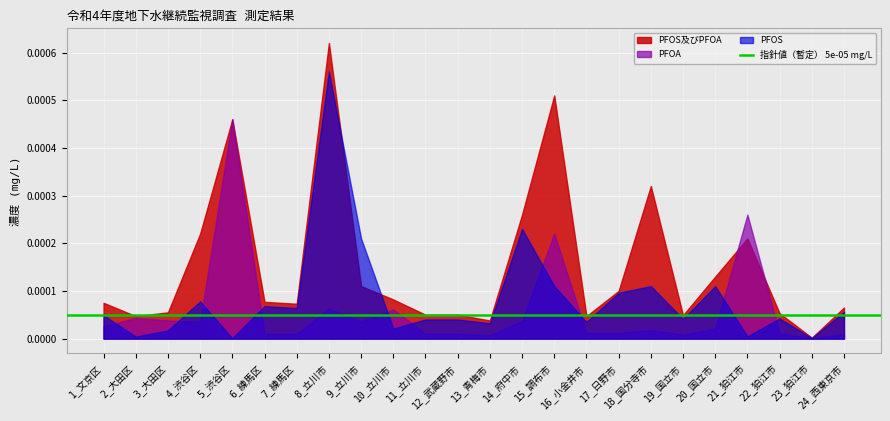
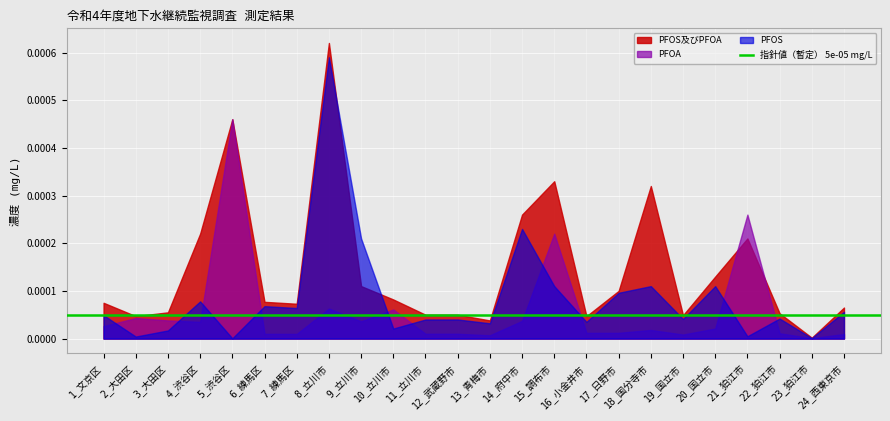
  {
    "PFOS及びPFOA": {
      "1_文京区": 0.00008,
      "3_大田区": 0.00006,
      "4_渋谷区": 0.00022,
      "6_練馬区": 0.00008,
      "7_練馬区": 0.00007,
      "8_立川市": 0.00062,
      "9_立川市": 0.00011,
      "10_立川市": 0.00008,
      "11_立川市": 0.00005,
      "12_武蔵野市": 0.00005,
      "13_青梅市": 0.00004,
      "14_府中市": 0.00026,
-     "15_調布市": 0.00051,
+     "15_調布市": 0.00033,
      "16_小金井市": 0.00005,
      "18_国分寺市": 0.00032,
      "19_国立市": 0.00005,
      "20_国立市": 0.00013,
      "21_狛江市": 0.00021,
      "22_狛江市": 0.00005,
      "24_西東京市": 0.00007
    },
    "PFOA": {
      "1_文京区": 0.00003,
      "3_大田区": 0.00004,
      "4_渋谷区": 0.00004,
      "6_練馬区": 0.00001,
      "7_練馬区": 0.00001,
      "8_立川市": 0.00006,
      "9_立川市": 0.00004,
      "10_立川市": 0.00006,
      "11_立川市": 0.00001,
      "12_武蔵野市": 0.00001,
      "13_青梅市": 0.00001,
      "14_府中市": 0.00004,
      "15_調布市": 0.00022,
      "16_小金井市": 0.00001,
      "17_日野市": 0.00001,
      "18_国分寺市": 0.00002,
      "19_国立市": 0.00001,
      "20_国立市": 0.00002,
      "21_狛江市": 0.00026,
      "22_狛江市": 0.00001,
      "24_西東京市": 0.00001
    },
    "PFOS": {
      "1_文京区": 0.00005,
      "3_大田区": 0.00002,
      "4_渋谷区": 0.00008,
      "6_練馬区": 0.00007,
      "7_練馬区": 0.00006,
-     "8_立川市": 0.00056,
+     "8_立川市": 0.00059,
      "9_立川市": 0.00021,
      "10_立川市": 0.00002,
      "11_立川市": 0.00004,
      "12_武蔵野市": 0.00004,
      "13_青梅市": 0.00003,
      "14_府中市": 0.00023,
      "15_調布市": 0.00011,
      "16_小金井市": 0.00004,
      "18_国分寺市": 0.00011,
      "19_国立市": 0.00004,
      "20_国立市": 0.00011,
      "22_狛江市": 0.00004,
      "24_西東京市": 0.00006
    }
  }
